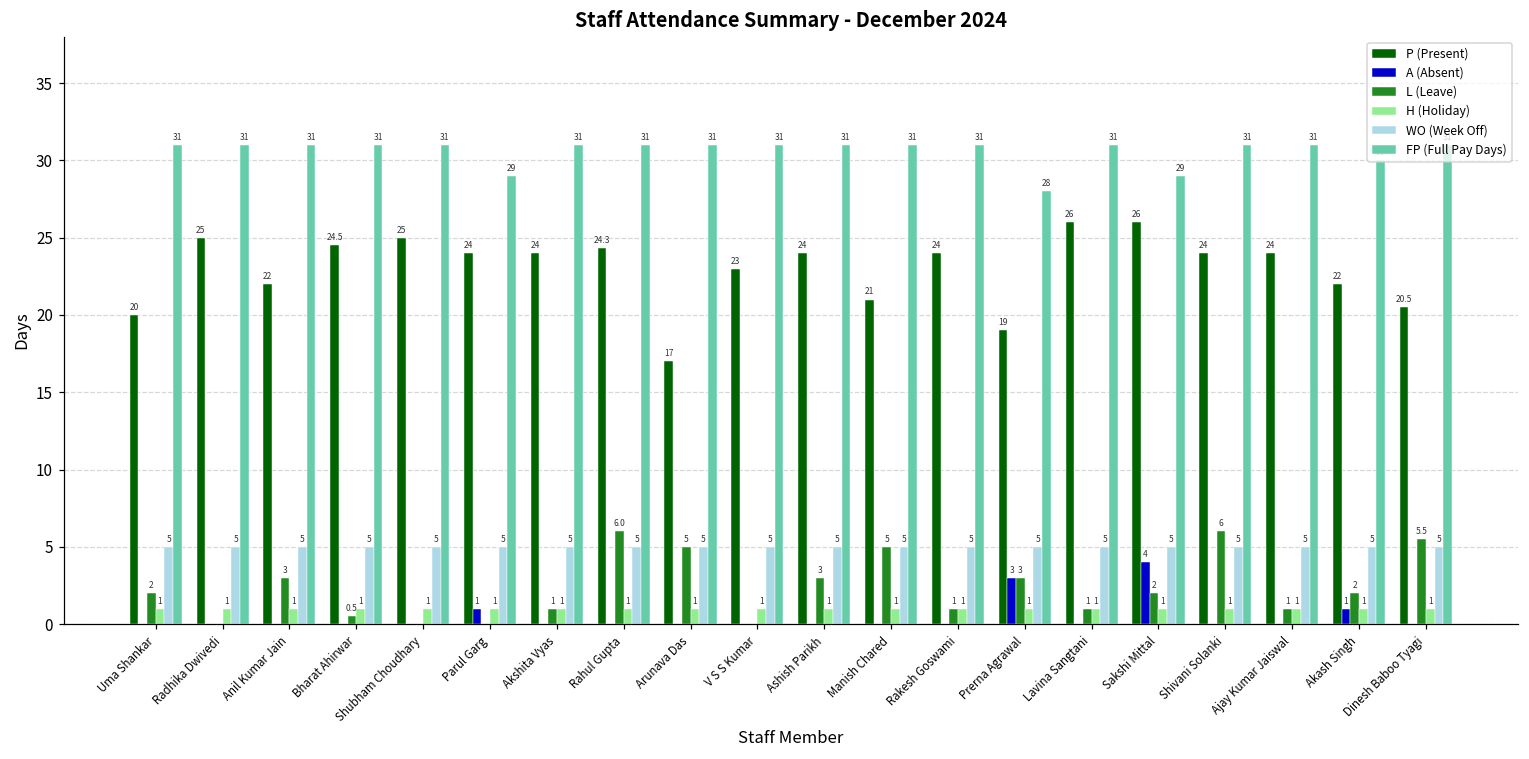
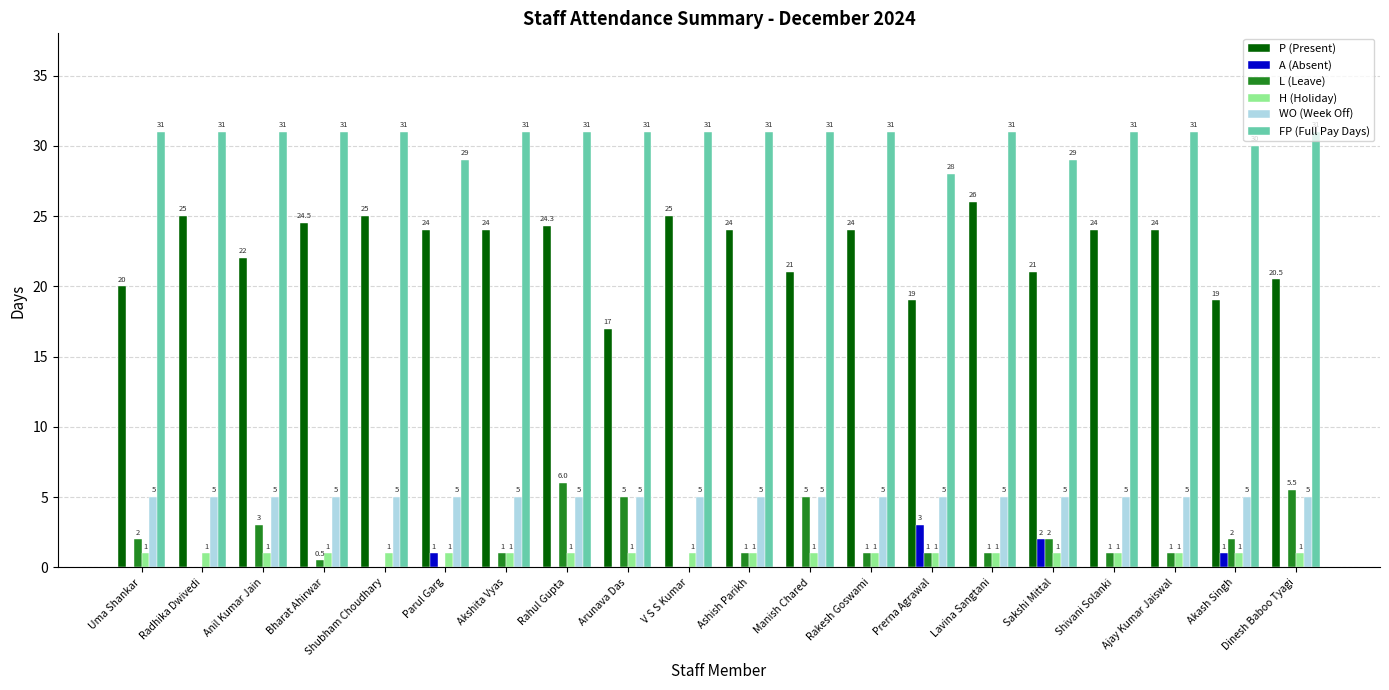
  {
    "P (Present)": {
      "Uma Shankar": 20,
      "Radhika Dwivedi": 25,
      "Anil Kumar Jain": 22,
      "Bharat Ahirwar": 24.5,
      "Shubham Choudhary": 25,
      "Parul Garg": 24,
      "Akshita Vyas": 24,
      "Rahul Gupta": 24.3,
      "Arunava Das": 17,
-     "V S S Kumar": 23,
+     "V S S Kumar": 25,
      "Ashish Parikh": 24,
      "Manish Chared": 21,
      "Rakesh Goswami": 24,
      "Prerna Agrawal": 19,
      "Lavina Sangtani": 26,
-     "Sakshi Mittal": 26,
+     "Sakshi Mittal": 21,
      "Shivani Solanki": 24,
      "Ajay Kumar Jaiswal": 24,
-     "Akash Singh": 22,
+     "Akash Singh": 19,
      "Dinesh Baboo Tyagi": 20.5
    },
    "A (Absent)": {
      "Parul Garg": 1,
      "Prerna Agrawal": 3,
-     "Sakshi Mittal": 4,
+     "Sakshi Mittal": 2,
      "Akash Singh": 1
    },
    "L (Leave)": {
      "Uma Shankar": 2,
      "Anil Kumar Jain": 3,
      "Bharat Ahirwar": 0.5,
      "Akshita Vyas": 1,
      "Rahul Gupta": 6.0,
      "Arunava Das": 5,
-     "Ashish Parikh": 3,
+     "Ashish Parikh": 1,
      "Manish Chared": 5,
      "Rakesh Goswami": 1,
-     "Prerna Agrawal": 3,
+     "Prerna Agrawal": 1,
      "Lavina Sangtani": 1,
      "Sakshi Mittal": 2,
-     "Shivani Solanki": 6,
+     "Shivani Solanki": 1,
      "Ajay Kumar Jaiswal": 1,
      "Akash Singh": 2,
      "Dinesh Baboo Tyagi": 5.5
    },
    "WO (Week Off)": {
      "Uma Shankar": 5,
      "Radhika Dwivedi": 5,
      "Anil Kumar Jain": 5,
      "Bharat Ahirwar": 5,
      "Shubham Choudhary": 5,
      "Parul Garg": 5,
      "Akshita Vyas": 5,
      "Rahul Gupta": 5,
      "Arunava Das": 5,
      "V S S Kumar": 5,
      "Ashish Parikh": 5,
      "Manish Chared": 5,
      "Rakesh Goswami": 5,
      "Prerna Agrawal": 5,
      "Lavina Sangtani": 5,
      "Sakshi Mittal": 5,
      "Shivani Solanki": 5,
      "Ajay Kumar Jaiswal": 5,
      "Akash Singh": 5,
      "Dinesh Baboo Tyagi": 5
    }
  }
